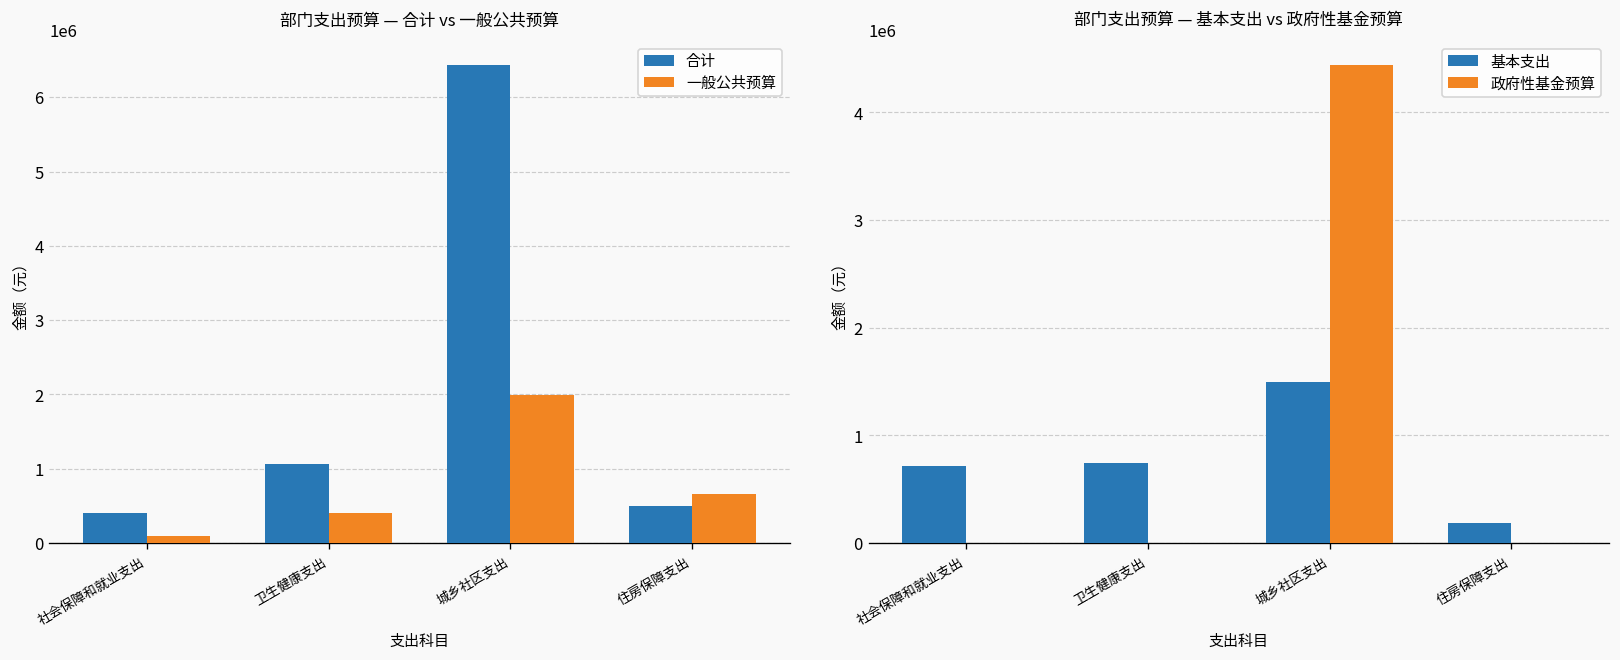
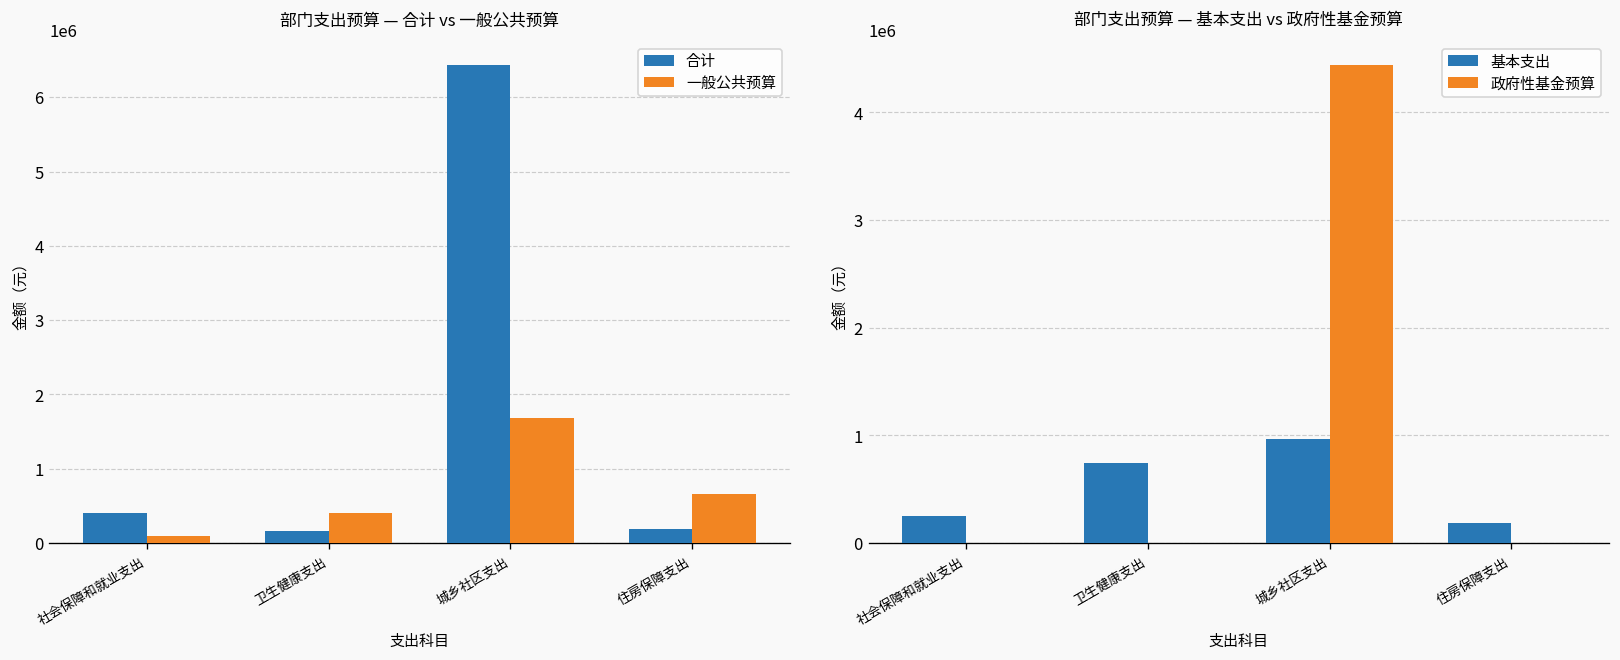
  {
    "部门支出预算 — 合计 vs 一般公共预算": {
      "合计": {
        "社会保障和就业支出": 400000,
-       "卫生健康支出": 1100000,
+       "卫生健康支出": 200000,
        "城乡社区支出": 6400000,
-       "住房保障支出": 500000
+       "住房保障支出": 200000
      },
      "一般公共预算": {
        "社会保障和就业支出": 100000,
        "卫生健康支出": 400000,
-       "城乡社区支出": 2000000,
+       "城乡社区支出": 1700000,
        "住房保障支出": 700000
      }
    },
    "部门支出预算 — 基本支出 vs 政府性基金预算": {
      "基本支出": {
-       "社会保障和就业支出": 700000,
+       "社会保障和就业支出": 300000,
        "卫生健康支出": 700000,
-       "城乡社区支出": 1500000,
+       "城乡社区支出": 1000000,
        "住房保障支出": 200000
      },
      "政府性基金预算": {
        "社会保障和就业支出": 0,
        "卫生健康支出": 0,
        "城乡社区支出": 4400000,
        "住房保障支出": 0
      }
    }
  }
